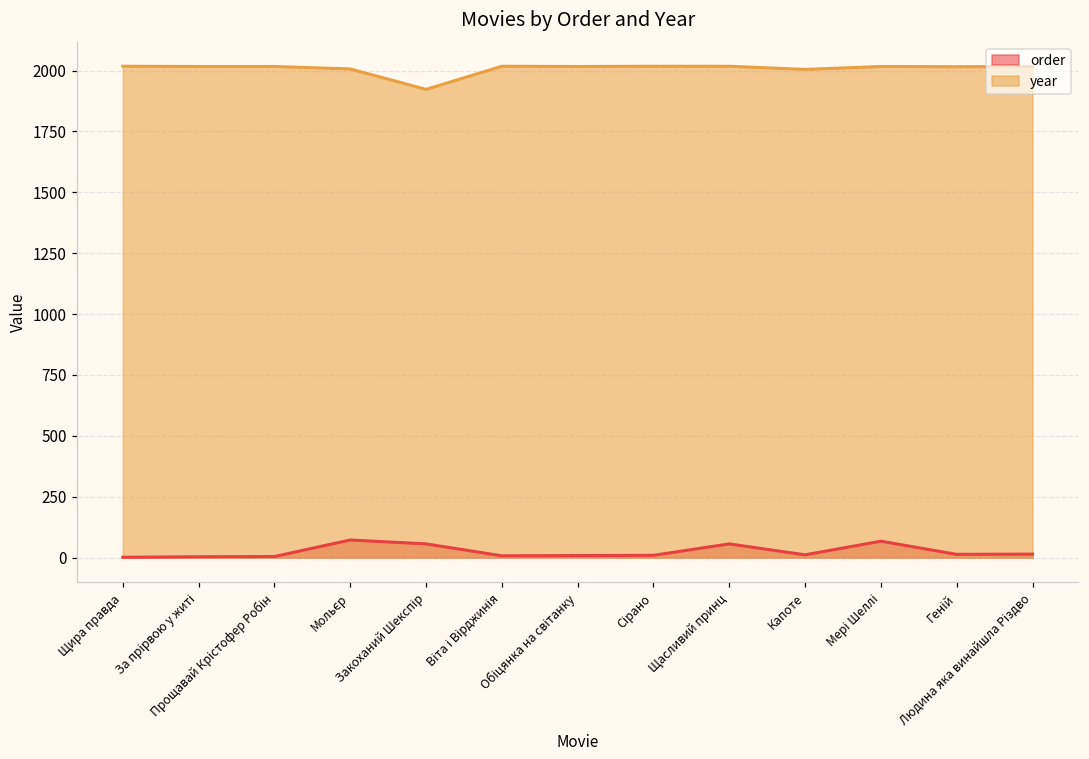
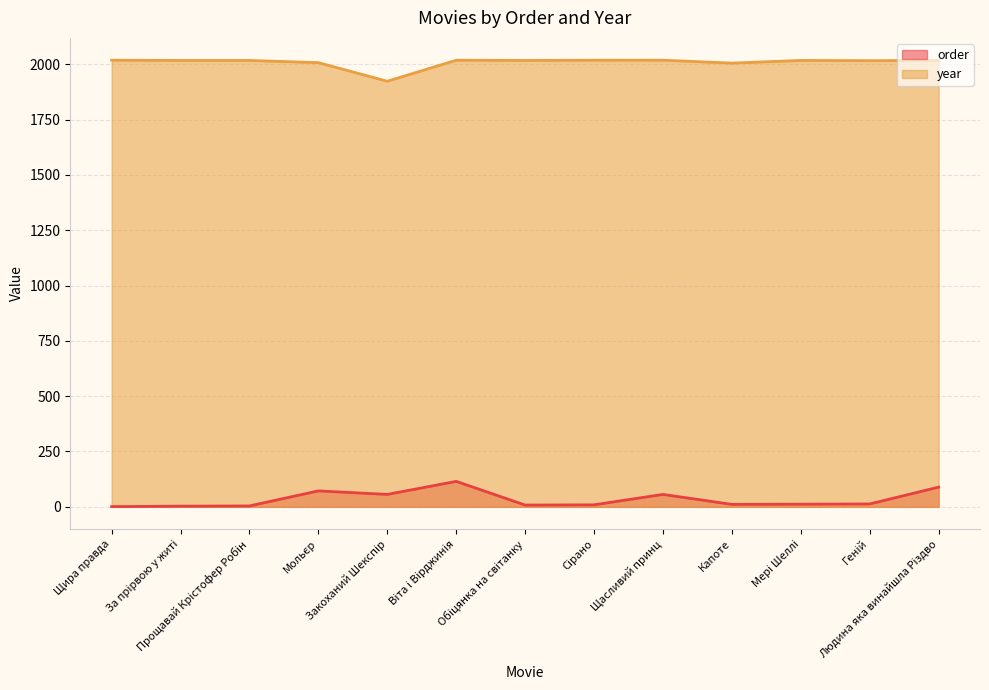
  {
    "order": {
      "Щира правда": 0,
      "За прірвою у житі": 0,
      "Прощавай Крістофер Робін": 0,
      "Мольєр": 70,
      "Закоханий Шекспір": 60,
-     "Віта і Вірджинія": 10,
+     "Віта і Вірджинія": 120,
      "Обіцянка на світанку": 10,
      "Сірано": 10,
      "Щасливий принц": 60,
      "Капоте": 10,
-     "Мері Шеллі": 70,
+     "Мері Шеллі": 10,
      "Геній": 10,
-     "Людина яка винайшла Різдво": 10
+     "Людина яка винайшла Різдво": 90
    },
    "year": {
      "Щира правда": 2020,
      "За прірвою у житі": 2020,
      "Прощавай Крістофер Робін": 2020,
      "Мольєр": 2010,
      "Закоханий Шекспір": 1920,
      "Віта і Вірджинія": 2020,
      "Обіцянка на світанку": 2020,
      "Сірано": 2020,
      "Щасливий принц": 2020,
      "Капоте": 2010,
      "Мері Шеллі": 2020,
      "Геній": 2020
    }
  }
